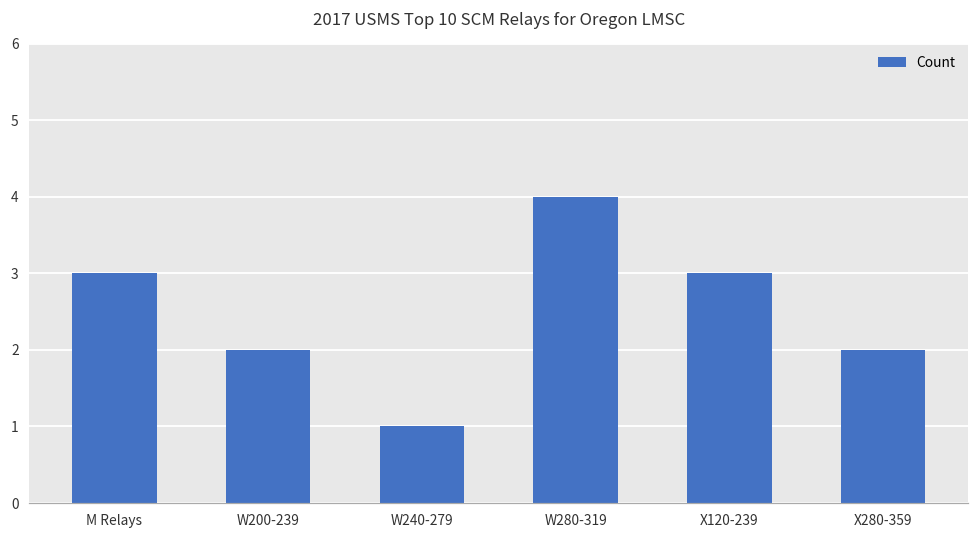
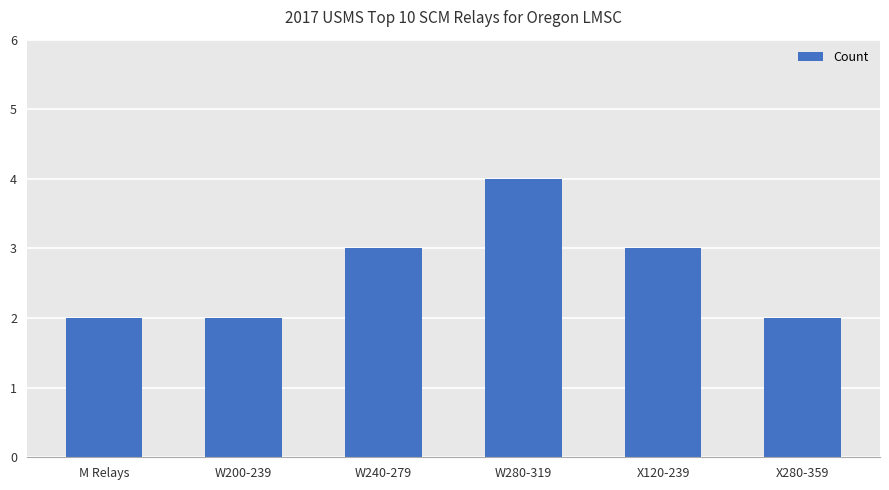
  {
-   "M Relays": 3,
+   "M Relays": 2,
    "W200-239": 2,
-   "W240-279": 1,
+   "W240-279": 3,
    "W280-319": 4,
    "X120-239": 3,
    "X280-359": 2
  }
